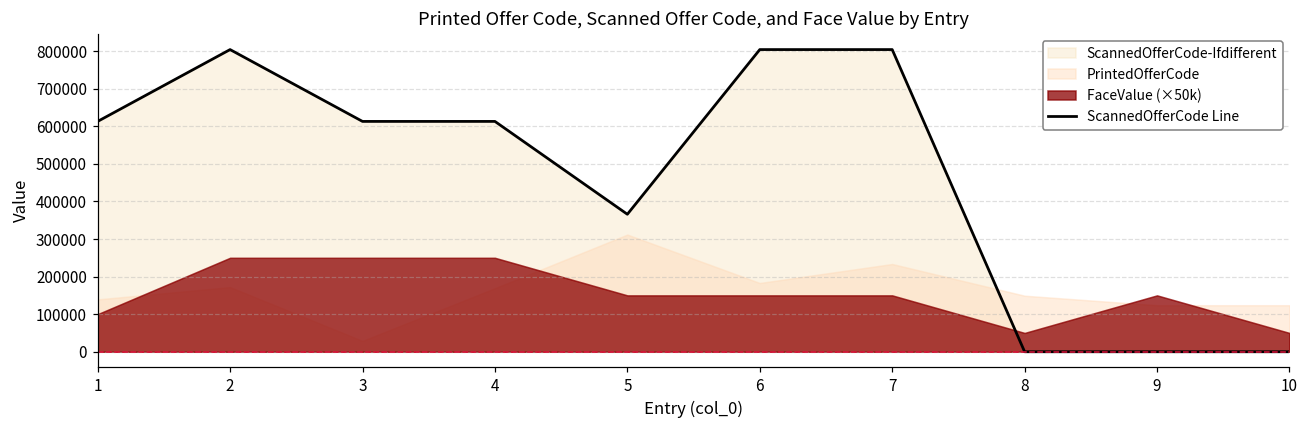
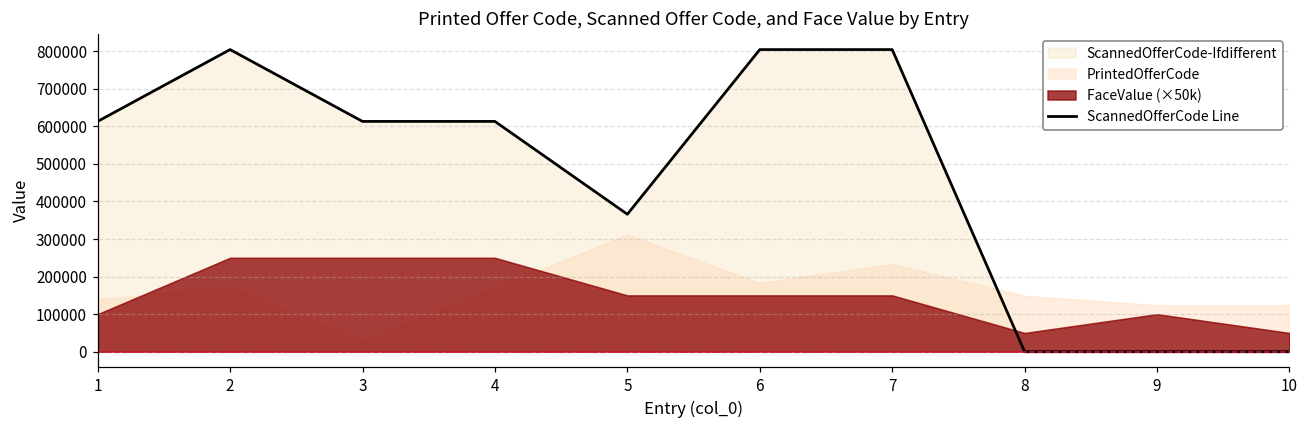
  {
    "FaceValue (×50k)": {
      "1": 100000,
      "2": 250000,
      "3": 250000,
      "4": 250000,
      "5": 150000,
      "6": 150000,
      "7": 150000,
      "8": 50000,
-     "9": 150000,
+     "9": 100000,
      "10": 50000
    }
  }
